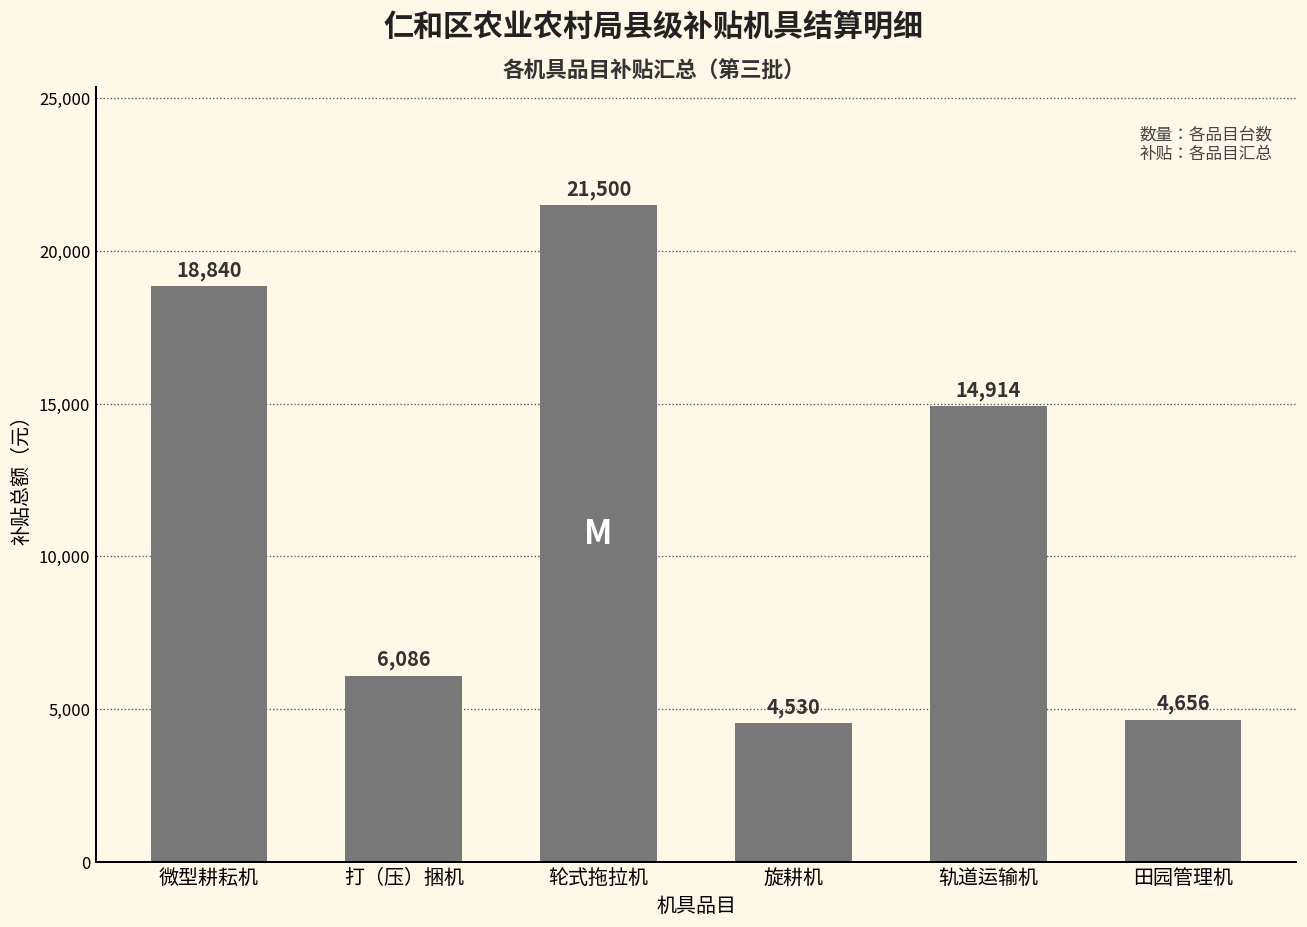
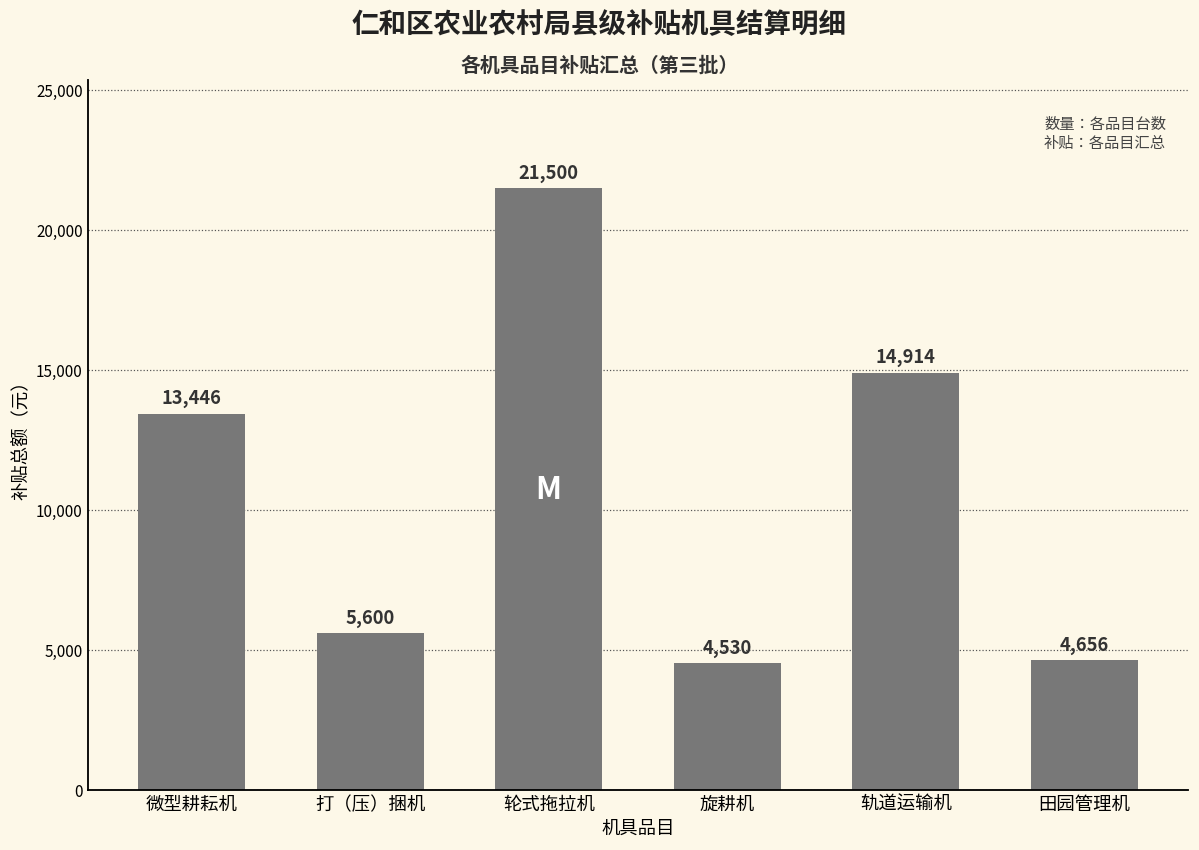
  {
-   "微型耕耘机": "18,840",
-   "打（压）捆机": "6,086",
+   "微型耕耘机": "13,446",
+   "打（压）捆机": "5,600",
    "轮式拖拉机": "21,500",
    "旋耕机": "4,530",
    "轨道运输机": "14,914",
    "田园管理机": "4,656"
  }
